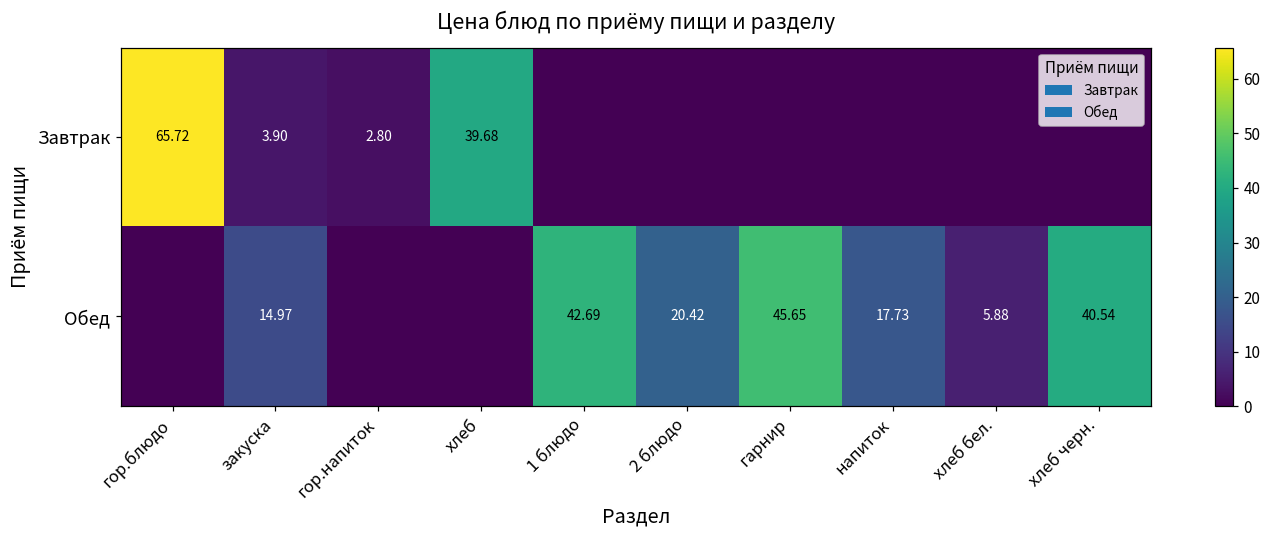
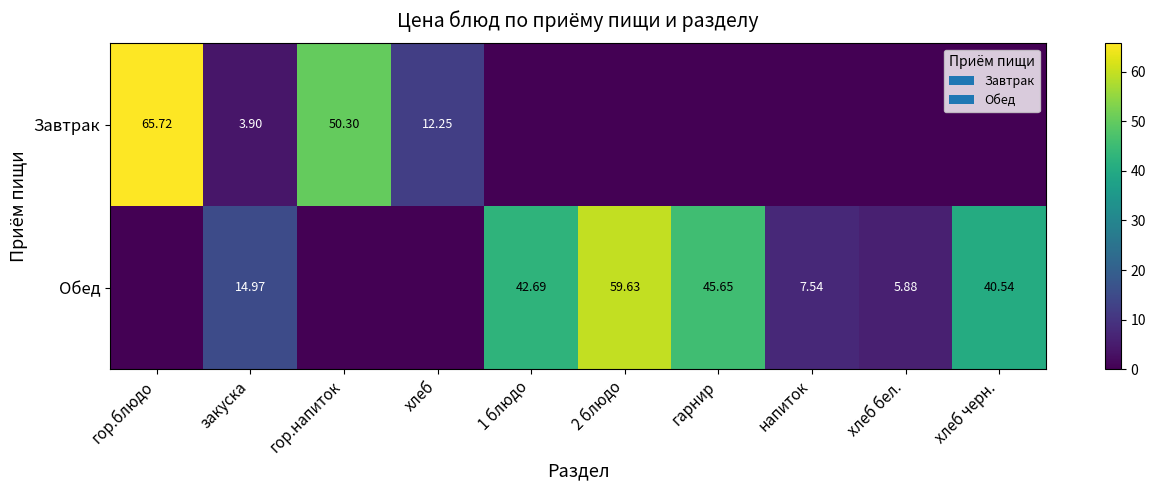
  {
    "Завтрак": {
      "гор.блюдо": 65.72,
      "закуска": 3.90,
-     "гор.напиток": 2.80,
-     "хлеб": 39.68
+     "гор.напиток": 50.30,
+     "хлеб": 12.25
    },
    "Обед": {
      "закуска": 14.97,
      "1 блюдо": 42.69,
-     "2 блюдо": 20.42,
+     "2 блюдо": 59.63,
      "гарнир": 45.65,
-     "напиток": 17.73,
+     "напиток": 7.54,
      "хлеб бел.": 5.88,
      "хлеб черн.": 40.54
    }
  }
